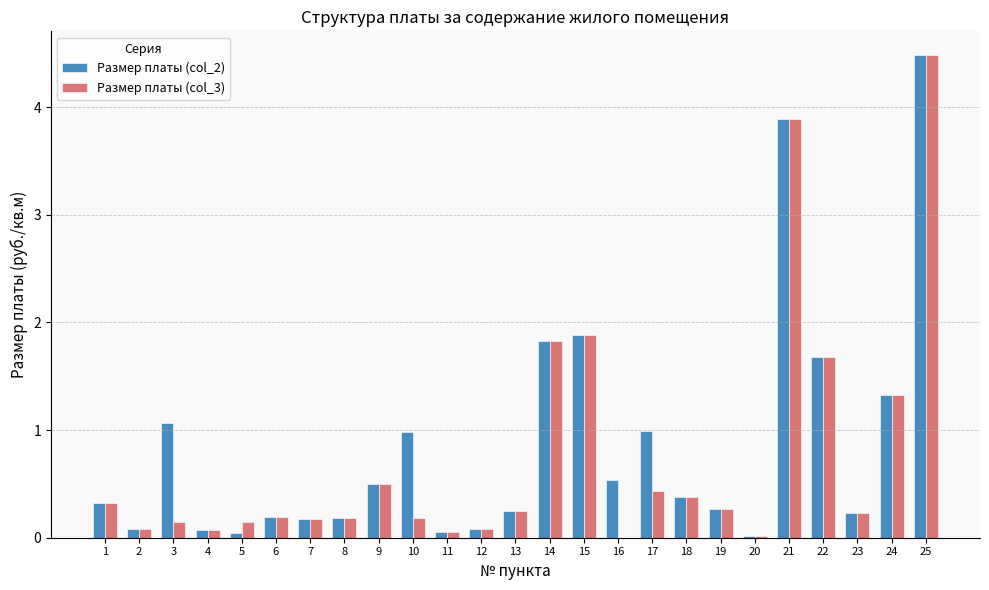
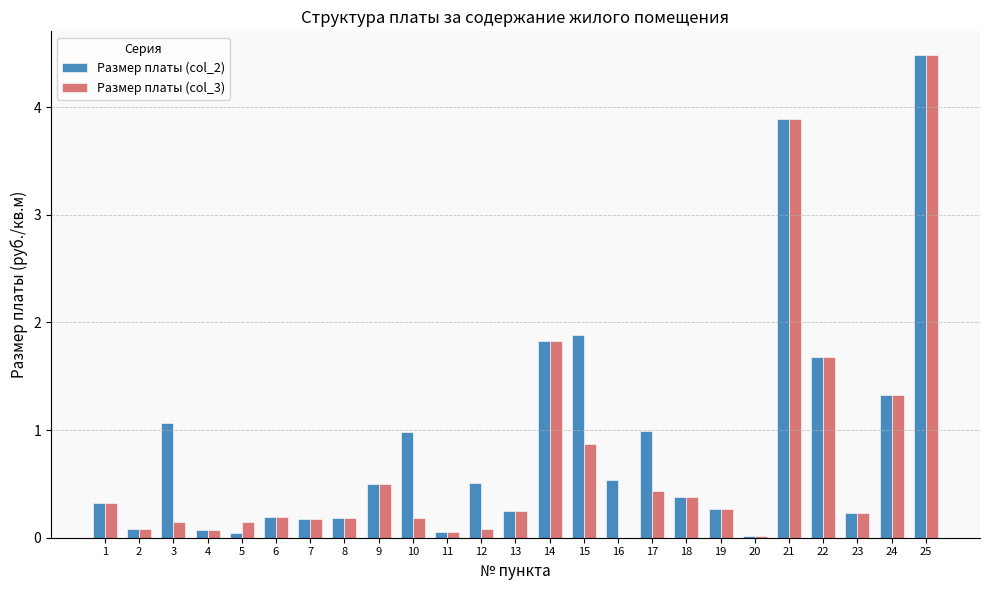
  {
    "Размер платы (col_2)": {
      "1": 0.32,
      "2": 0.08,
      "3": 1.07,
      "4": 0.07,
      "5": 0.04,
      "6": 0.19,
      "7": 0.17,
      "8": 0.18,
      "9": 0.50,
      "10": 0.98,
      "11": 0.05,
-     "12": 0.08,
+     "12": 0.51,
      "13": 0.25,
      "14": 1.83,
      "15": 1.88,
      "16": 0.54,
      "17": 0.99,
      "18": 0.38,
      "19": 0.27,
      "21": 3.89,
      "22": 1.68,
      "23": 0.23,
      "24": 1.33,
      "25": 4.48
    },
    "Размер платы (col_3)": {
      "1": 0.32,
      "2": 0.08,
      "3": 0.15,
      "4": 0.07,
      "5": 0.15,
      "6": 0.19,
      "7": 0.17,
      "8": 0.18,
      "9": 0.50,
      "10": 0.18,
      "11": 0.05,
      "12": 0.08,
      "13": 0.25,
      "14": 1.83,
-     "15": 1.88,
+     "15": 0.87,
      "16": 0.00,
      "17": 0.43,
      "18": 0.38,
      "19": 0.27,
      "21": 3.89,
      "22": 1.68,
      "23": 0.23,
      "24": 1.33,
      "25": 4.48
    }
  }
